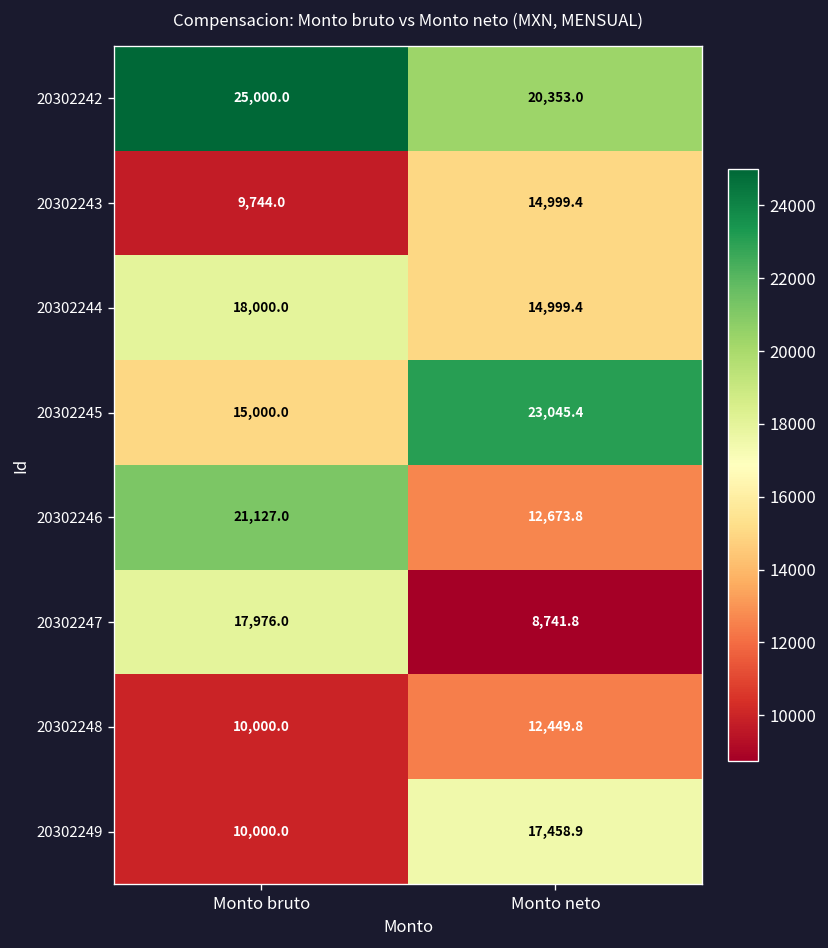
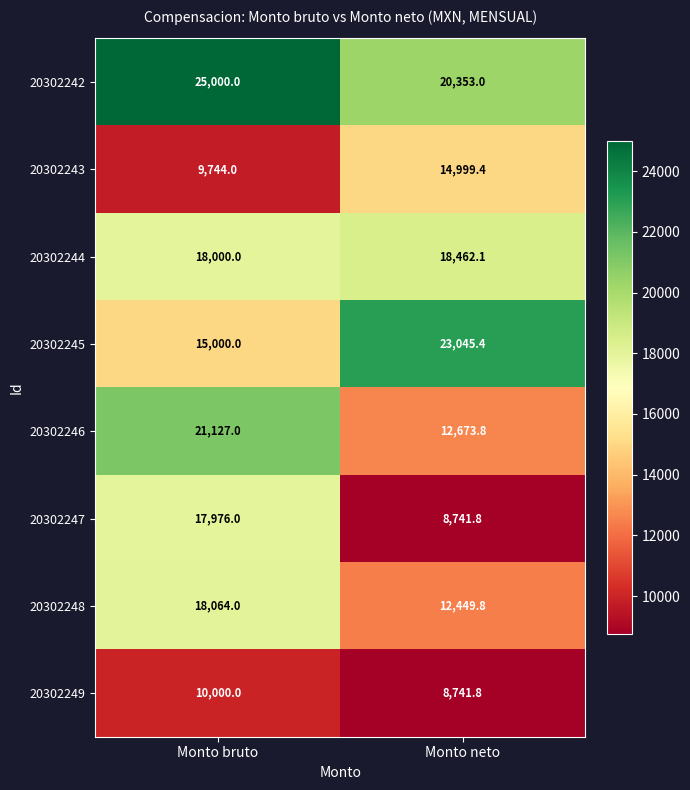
  {
    "20302242": {
      "Monto bruto": "25,000.0",
      "Monto neto": "20,353.0"
    },
    "20302243": {
      "Monto bruto": "9,744.0",
      "Monto neto": "14,999.4"
    },
    "20302244": {
      "Monto bruto": "18,000.0",
-     "Monto neto": "14,999.4"
+     "Monto neto": "18,462.1"
    },
    "20302245": {
      "Monto bruto": "15,000.0",
      "Monto neto": "23,045.4"
    },
    "20302246": {
      "Monto bruto": "21,127.0",
      "Monto neto": "12,673.8"
    },
    "20302247": {
      "Monto bruto": "17,976.0",
      "Monto neto": "8,741.8"
    },
    "20302248": {
-     "Monto bruto": "10,000.0",
+     "Monto bruto": "18,064.0",
      "Monto neto": "12,449.8"
    },
    "20302249": {
      "Monto bruto": "10,000.0",
-     "Monto neto": "17,458.9"
+     "Monto neto": "8,741.8"
    }
  }
